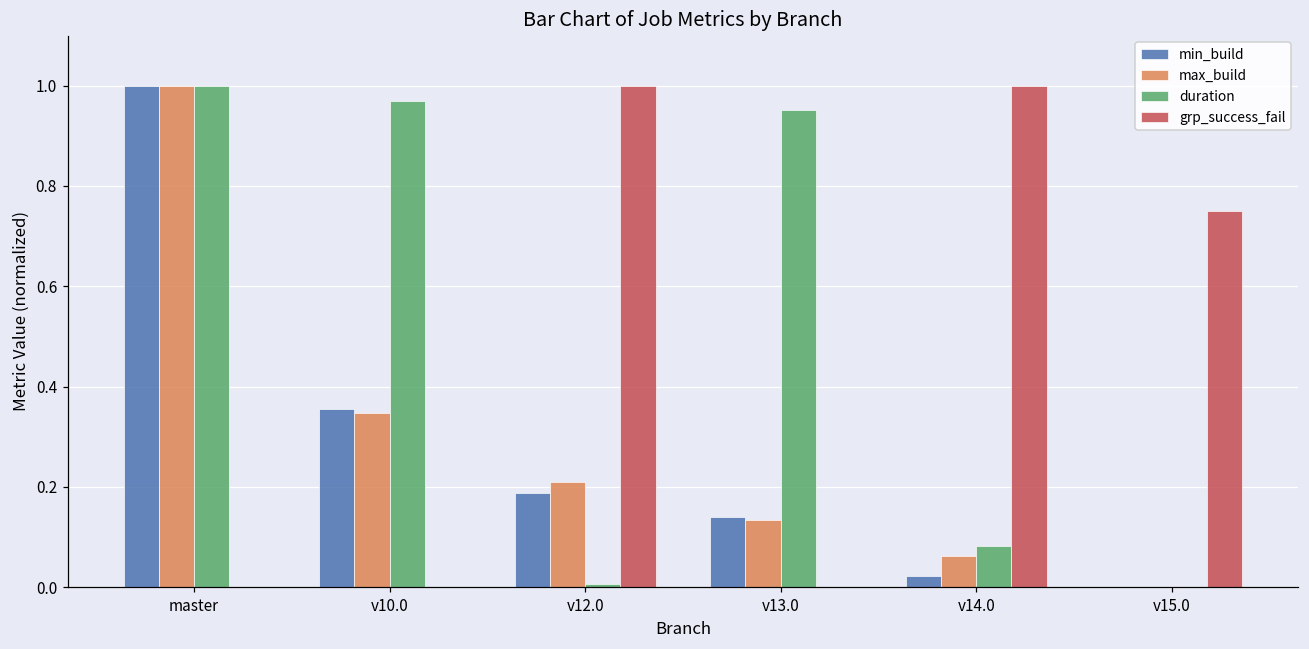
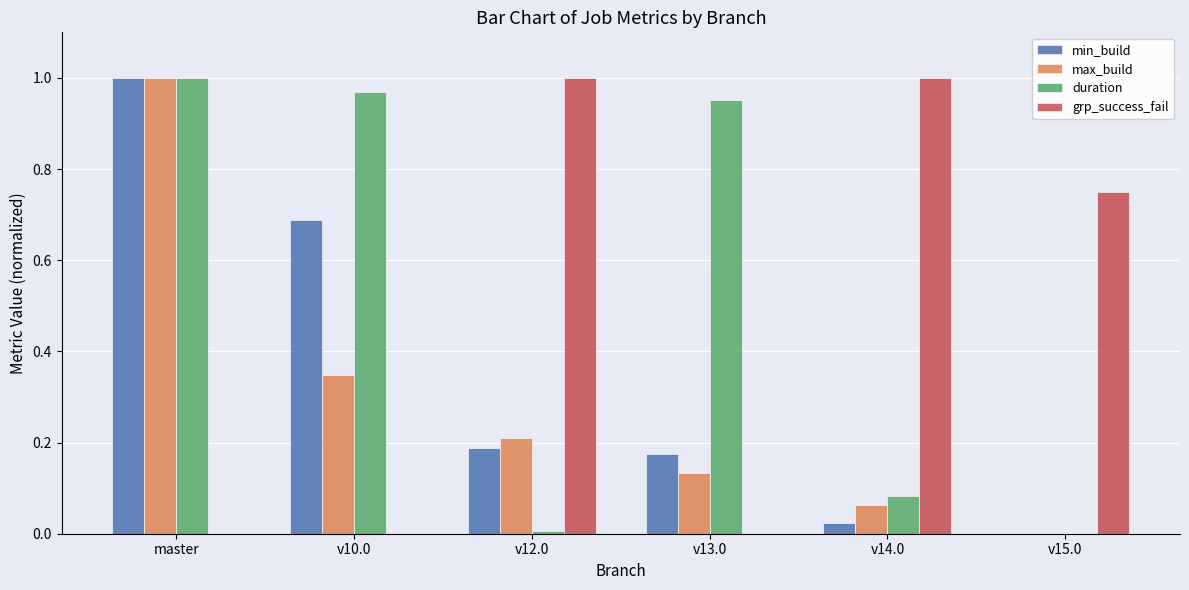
  {
    "min_build": {
      "master": 1.00,
-     "v10.0": 0.35,
+     "v10.0": 0.69,
      "v12.0": 0.19,
-     "v13.0": 0.14,
+     "v13.0": 0.18,
      "v14.0": 0.02,
      "v15.0": 0.00
    },
    "duration": {
      "master": 1.00,
      "v10.0": 0.97,
      "v12.0": 0.01,
      "v13.0": 0.95,
      "v14.0": 0.08,
      "v15.0": 0.00
    }
  }
